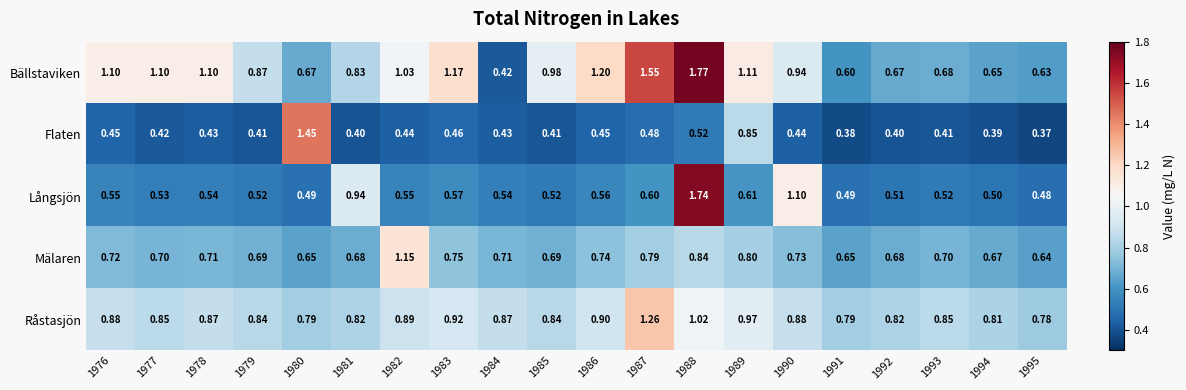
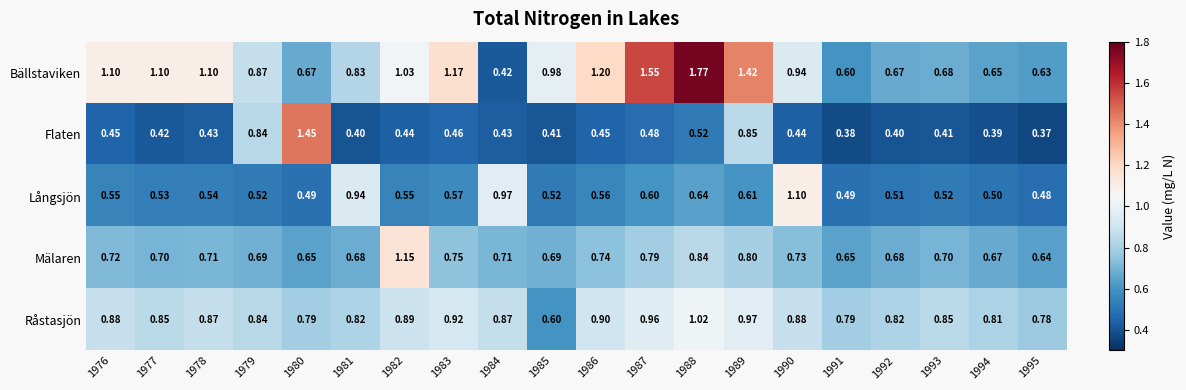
  {
    "Bällstaviken": {
      "1976": 1.10,
      "1977": 1.10,
      "1978": 1.10,
      "1979": 0.87,
      "1980": 0.67,
      "1981": 0.83,
      "1982": 1.03,
      "1983": 1.17,
      "1984": 0.42,
      "1985": 0.98,
      "1986": 1.20,
      "1987": 1.55,
      "1988": 1.77,
-     "1989": 1.11,
+     "1989": 1.42,
      "1990": 0.94,
      "1991": 0.60,
      "1992": 0.67,
      "1993": 0.68,
      "1994": 0.65,
      "1995": 0.63
    },
    "Flaten": {
      "1976": 0.45,
      "1977": 0.42,
      "1978": 0.43,
-     "1979": 0.41,
+     "1979": 0.84,
      "1980": 1.45,
      "1981": 0.40,
      "1982": 0.44,
      "1983": 0.46,
      "1984": 0.43,
      "1985": 0.41,
      "1986": 0.45,
      "1987": 0.48,
      "1988": 0.52,
      "1989": 0.85,
      "1990": 0.44,
      "1991": 0.38,
      "1992": 0.40,
      "1993": 0.41,
      "1994": 0.39,
      "1995": 0.37
    },
    "Långsjön": {
      "1976": 0.55,
      "1977": 0.53,
      "1978": 0.54,
      "1979": 0.52,
      "1980": 0.49,
      "1981": 0.94,
      "1982": 0.55,
      "1983": 0.57,
-     "1984": 0.54,
+     "1984": 0.97,
      "1985": 0.52,
      "1986": 0.56,
      "1987": 0.60,
-     "1988": 1.74,
+     "1988": 0.64,
      "1989": 0.61,
      "1990": 1.10,
      "1991": 0.49,
      "1992": 0.51,
      "1993": 0.52,
      "1994": 0.50,
      "1995": 0.48
    },
    "Mälaren": {
      "1976": 0.72,
      "1977": 0.70,
      "1978": 0.71,
      "1979": 0.69,
      "1980": 0.65,
      "1981": 0.68,
      "1982": 1.15,
      "1983": 0.75,
      "1984": 0.71,
      "1985": 0.69,
      "1986": 0.74,
      "1987": 0.79,
      "1988": 0.84,
      "1989": 0.80,
      "1990": 0.73,
      "1991": 0.65,
      "1992": 0.68,
      "1993": 0.70,
      "1994": 0.67,
      "1995": 0.64
    },
    "Råstasjön": {
      "1976": 0.88,
      "1977": 0.85,
      "1978": 0.87,
      "1979": 0.84,
      "1980": 0.79,
      "1981": 0.82,
      "1982": 0.89,
      "1983": 0.92,
      "1984": 0.87,
-     "1985": 0.84,
+     "1985": 0.60,
      "1986": 0.90,
-     "1987": 1.26,
+     "1987": 0.96,
      "1988": 1.02,
      "1989": 0.97,
      "1990": 0.88,
      "1991": 0.79,
      "1992": 0.82,
      "1993": 0.85,
      "1994": 0.81,
      "1995": 0.78
    }
  }
